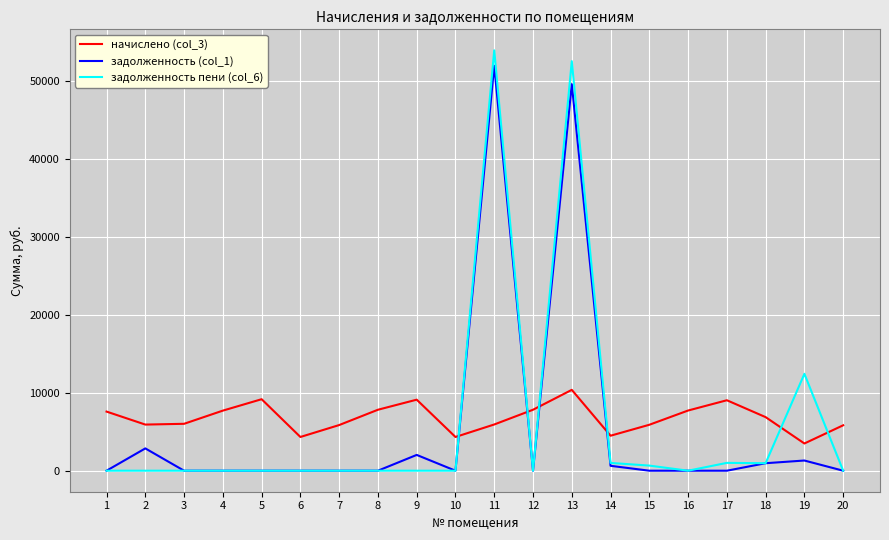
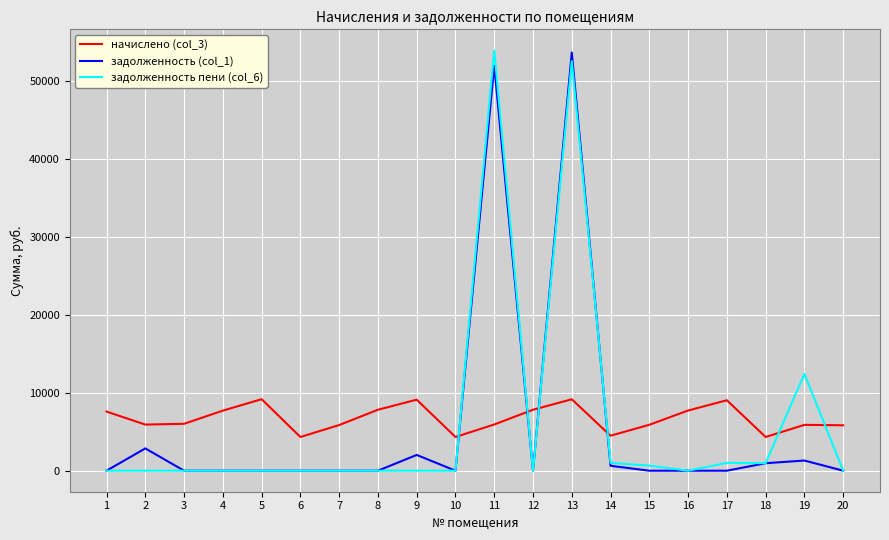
  {
    "начислено (col_3)": {
      "1": 8000,
      "2": 6000,
      "3": 6000,
      "4": 8000,
      "5": 9000,
      "6": 4000,
      "7": 6000,
      "8": 8000,
      "9": 9000,
      "10": 4000,
      "11": 6000,
      "12": 8000,
-     "13": 10000,
+     "13": 9000,
      "14": 4000,
      "15": 6000,
      "16": 8000,
      "17": 9000,
-     "18": 7000,
-     "19": 3000,
+     "18": 4000,
+     "19": 6000,
      "20": 6000
    },
    "задолженность (col_1)": {
      "2": 3000,
      "9": 2000,
      "11": 52000,
-     "13": 50000,
+     "13": 54000,
      "14": 1000,
      "15": 0,
      "17": 0,
      "19": 1000
    },
    "задолженность пени (col_6)": {
      "2": 0,
      "9": 0,
      "11": 54000,
      "13": 52000,
      "14": 1000,
      "15": 1000,
      "17": 1000,
      "19": 12000
    }
  }
